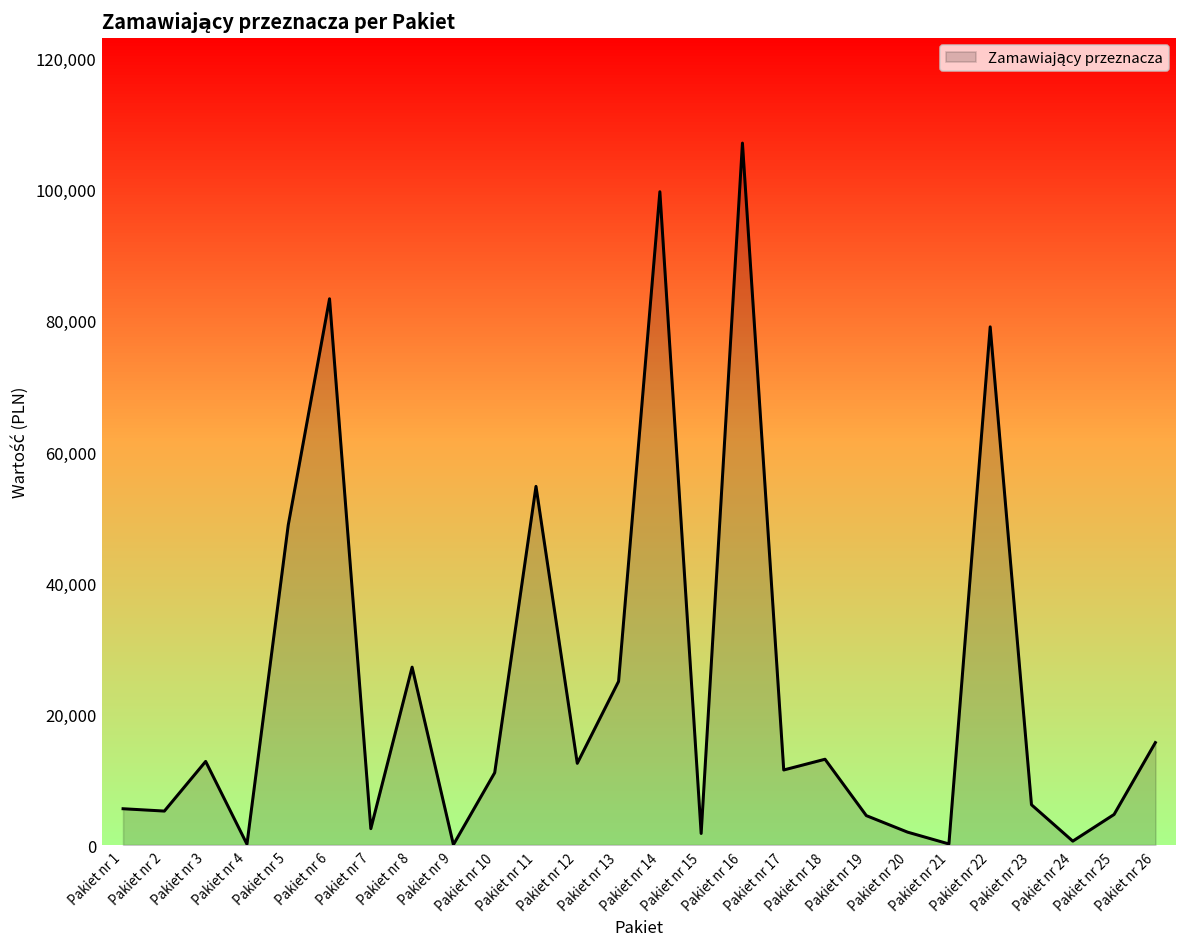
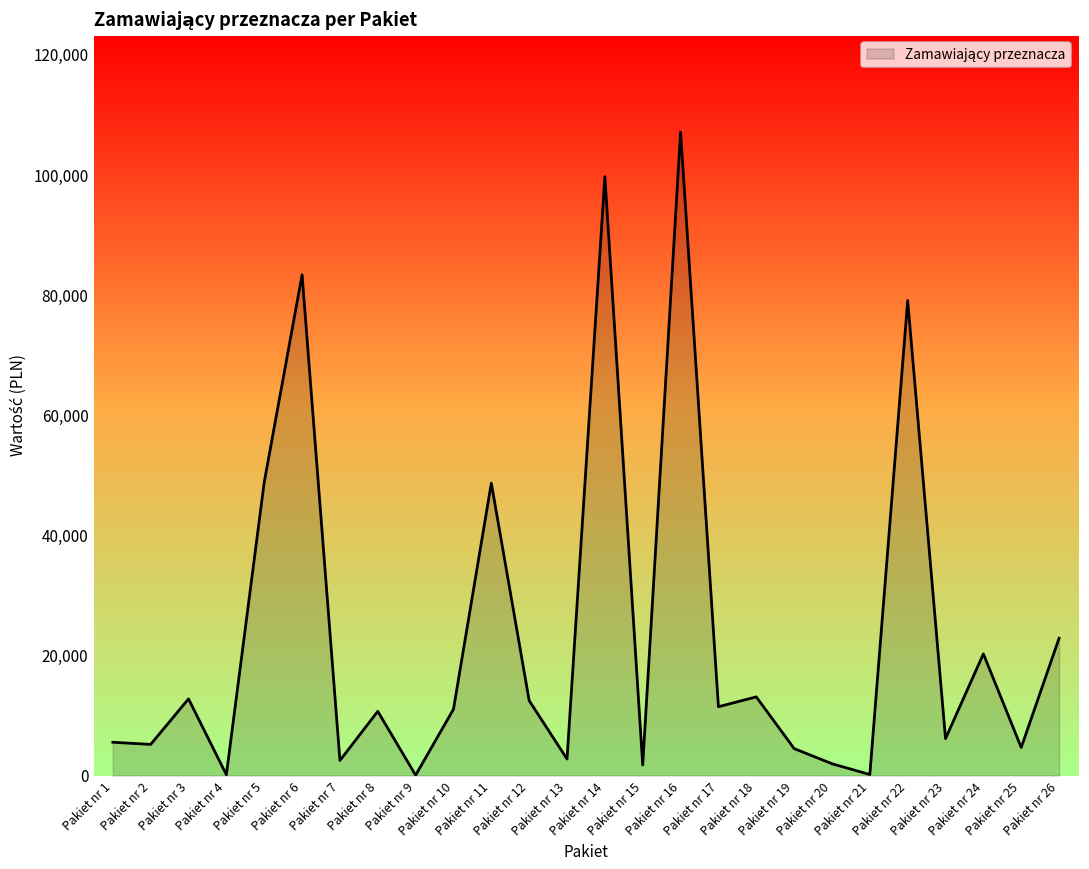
  {
    "Pakiet nr 1": "6,000",
    "Pakiet nr 2": "5,000",
    "Pakiet nr 3": "13,000",
    "Pakiet nr 4": "0",
    "Pakiet nr 5": "49,000",
    "Pakiet nr 6": "83,000",
    "Pakiet nr 7": "3,000",
-   "Pakiet nr 8": "27,000",
+   "Pakiet nr 8": "11,000",
    "Pakiet nr 9": "0",
    "Pakiet nr 10": "11,000",
-   "Pakiet nr 11": "55,000",
+   "Pakiet nr 11": "49,000",
    "Pakiet nr 12": "12,000",
-   "Pakiet nr 13": "25,000",
+   "Pakiet nr 13": "3,000",
    "Pakiet nr 14": "100,000",
    "Pakiet nr 15": "2,000",
    "Pakiet nr 16": "107,000",
    "Pakiet nr 17": "11,000",
    "Pakiet nr 18": "13,000",
    "Pakiet nr 19": "4,000",
    "Pakiet nr 20": "2,000",
    "Pakiet nr 21": "0",
    "Pakiet nr 22": "79,000",
    "Pakiet nr 23": "6,000",
-   "Pakiet nr 24": "1,000",
+   "Pakiet nr 24": "20,000",
    "Pakiet nr 25": "5,000",
-   "Pakiet nr 26": "16,000"
+   "Pakiet nr 26": "23,000"
  }
